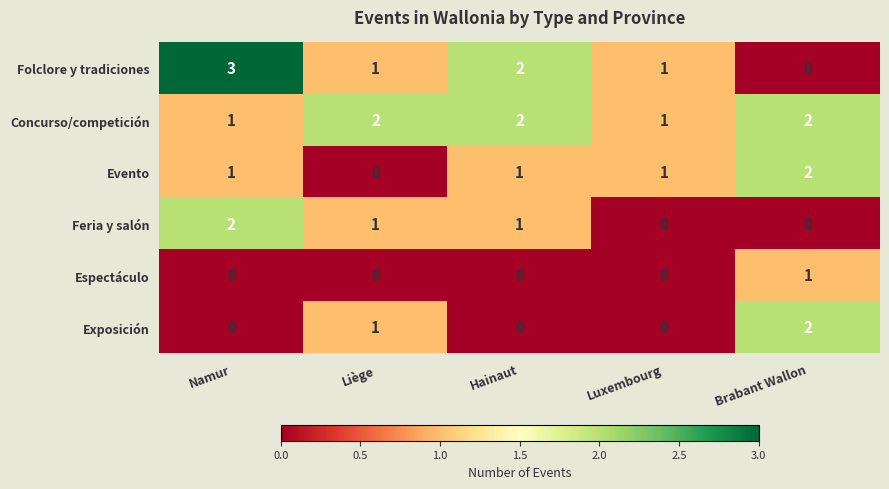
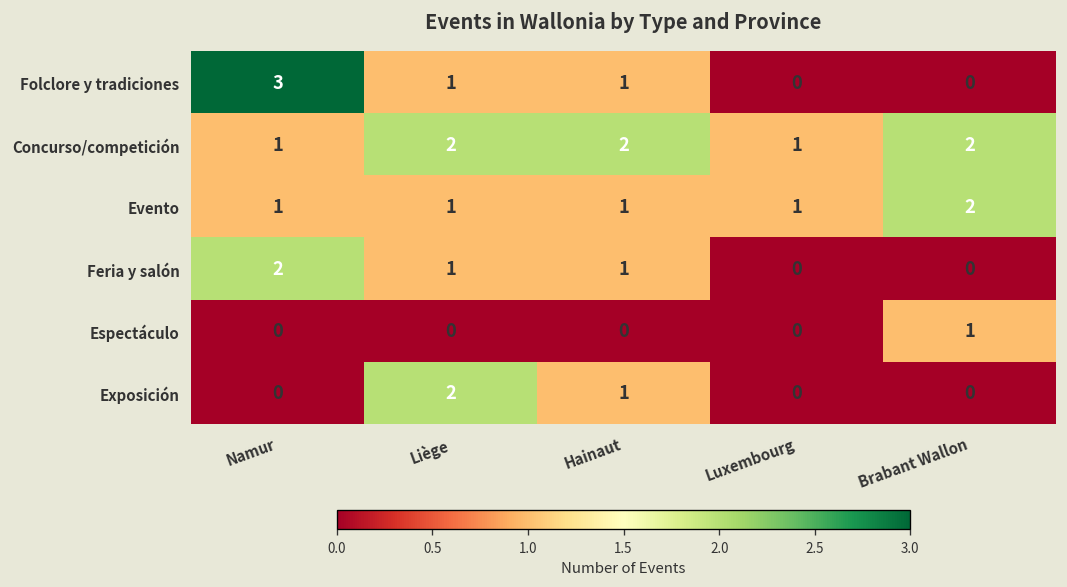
  {
    "Folclore y tradiciones": {
      "Namur": 3,
      "Liège": 1,
-     "Hainaut": 2,
-     "Luxembourg": 1,
+     "Hainaut": 1,
+     "Luxembourg": 0,
      "Brabant Wallon": 0
    },
    "Concurso/competición": {
      "Namur": 1,
      "Liège": 2,
      "Hainaut": 2,
      "Luxembourg": 1,
      "Brabant Wallon": 2
    },
    "Evento": {
      "Namur": 1,
-     "Liège": 0,
+     "Liège": 1,
      "Hainaut": 1,
      "Luxembourg": 1,
      "Brabant Wallon": 2
    },
    "Feria y salón": {
      "Namur": 2,
      "Liège": 1,
      "Hainaut": 1,
      "Luxembourg": 0,
      "Brabant Wallon": 0
    },
    "Espectáculo": {
      "Namur": 0,
      "Liège": 0,
      "Hainaut": 0,
      "Luxembourg": 0,
      "Brabant Wallon": 1
    },
    "Exposición": {
      "Namur": 0,
-     "Liège": 1,
-     "Hainaut": 0,
+     "Liège": 2,
+     "Hainaut": 1,
      "Luxembourg": 0,
-     "Brabant Wallon": 2
+     "Brabant Wallon": 0
    }
  }
